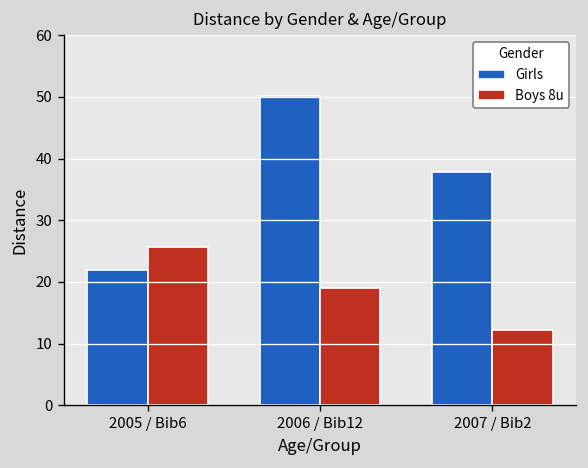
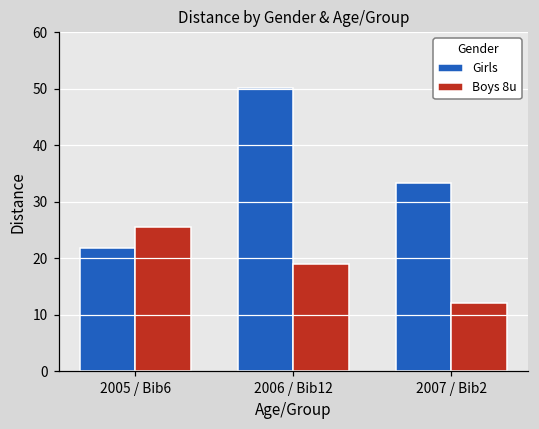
  {
    "Girls": {
      "2005 / Bib6": 22,
      "2006 / Bib12": 50,
-     "2007 / Bib2": 38
+     "2007 / Bib2": 33
    },
    "Boys 8u": {
      "2005 / Bib6": 26,
      "2006 / Bib12": 19,
      "2007 / Bib2": 12
    }
  }
